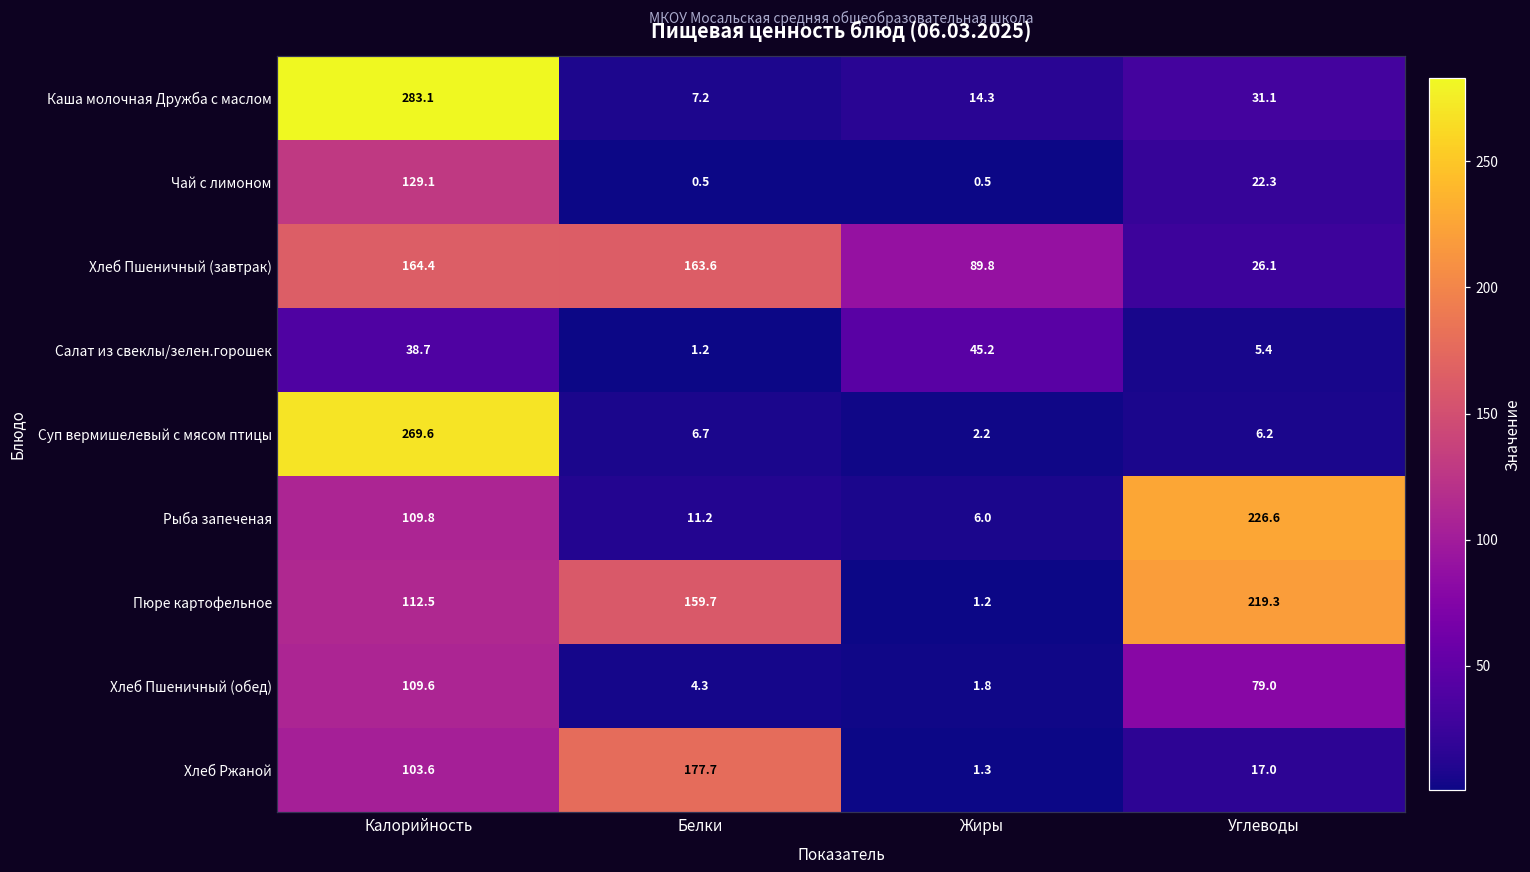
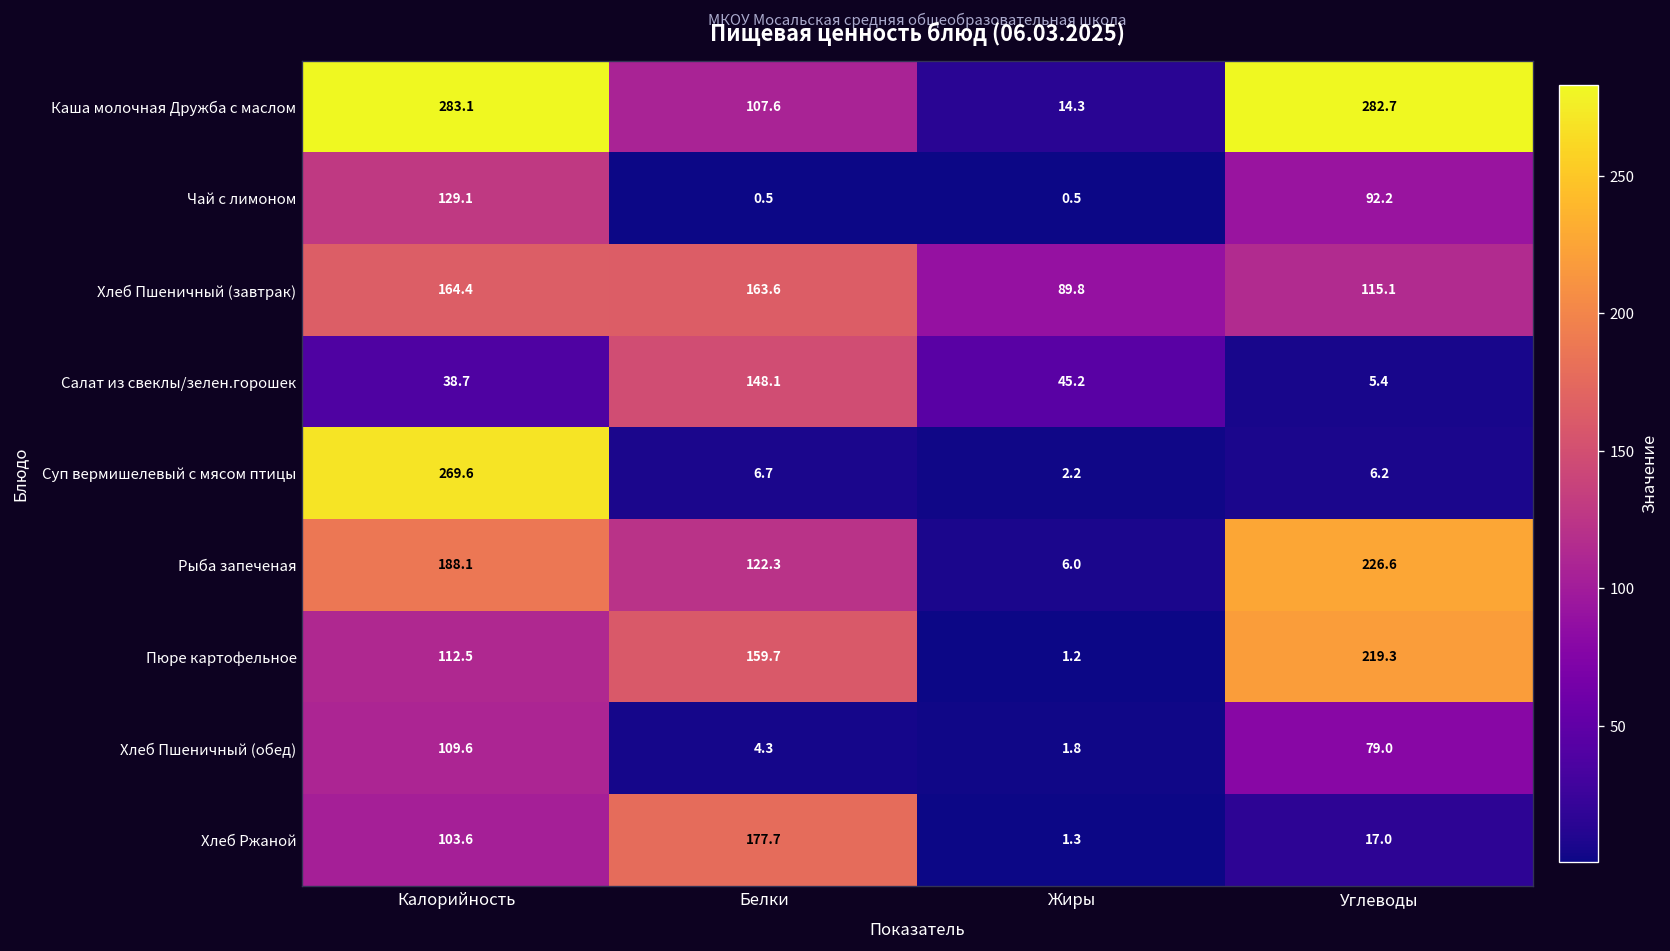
  {
    "Каша молочная Дружба с маслом": {
      "Калорийность": 283.1,
-     "Белки": 7.2,
+     "Белки": 107.6,
      "Жиры": 14.3,
-     "Углеводы": 31.1
+     "Углеводы": 282.7
    },
    "Чай с лимоном": {
      "Калорийность": 129.1,
      "Белки": 0.5,
      "Жиры": 0.5,
-     "Углеводы": 22.3
+     "Углеводы": 92.2
    },
    "Хлеб Пшеничный (завтрак)": {
      "Калорийность": 164.4,
      "Белки": 163.6,
      "Жиры": 89.8,
-     "Углеводы": 26.1
+     "Углеводы": 115.1
    },
    "Салат из свеклы/зелен.горошек": {
      "Калорийность": 38.7,
-     "Белки": 1.2,
+     "Белки": 148.1,
      "Жиры": 45.2,
      "Углеводы": 5.4
    },
    "Суп вермишелевый с мясом птицы": {
      "Калорийность": 269.6,
      "Белки": 6.7,
      "Жиры": 2.2,
      "Углеводы": 6.2
    },
    "Рыба запеченая": {
-     "Калорийность": 109.8,
-     "Белки": 11.2,
+     "Калорийность": 188.1,
+     "Белки": 122.3,
      "Жиры": 6.0,
      "Углеводы": 226.6
    },
    "Пюре картофельное": {
      "Калорийность": 112.5,
      "Белки": 159.7,
      "Жиры": 1.2,
      "Углеводы": 219.3
    },
    "Хлеб Пшеничный (обед)": {
      "Калорийность": 109.6,
      "Белки": 4.3,
      "Жиры": 1.8,
      "Углеводы": 79.0
    },
    "Хлеб Ржаной": {
      "Калорийность": 103.6,
      "Белки": 177.7,
      "Жиры": 1.3,
      "Углеводы": 17.0
    }
  }
